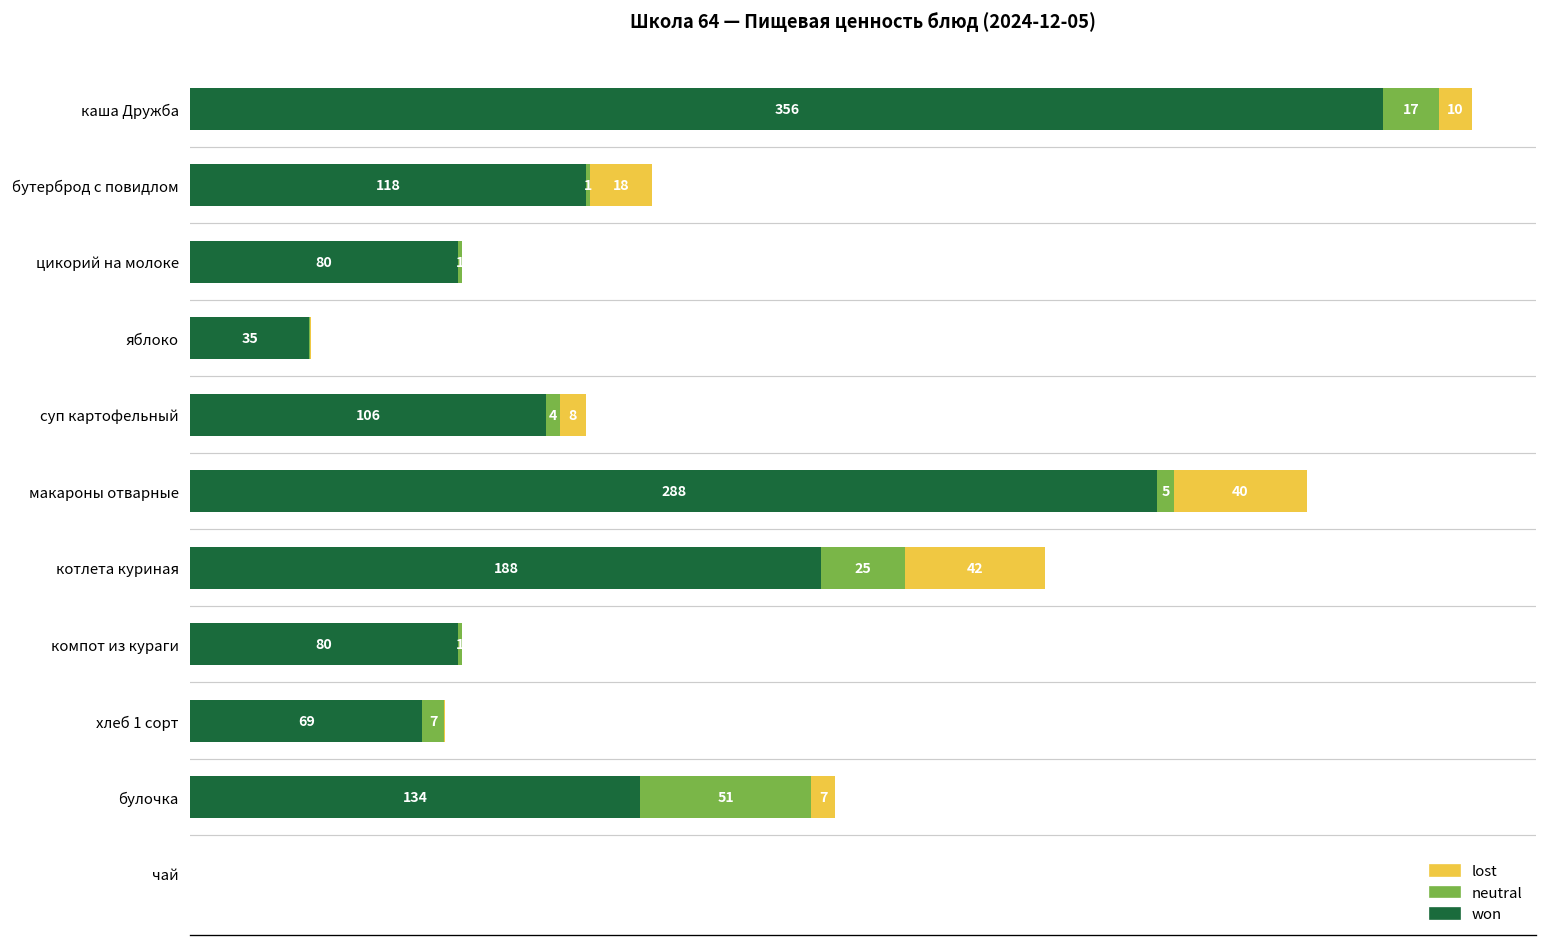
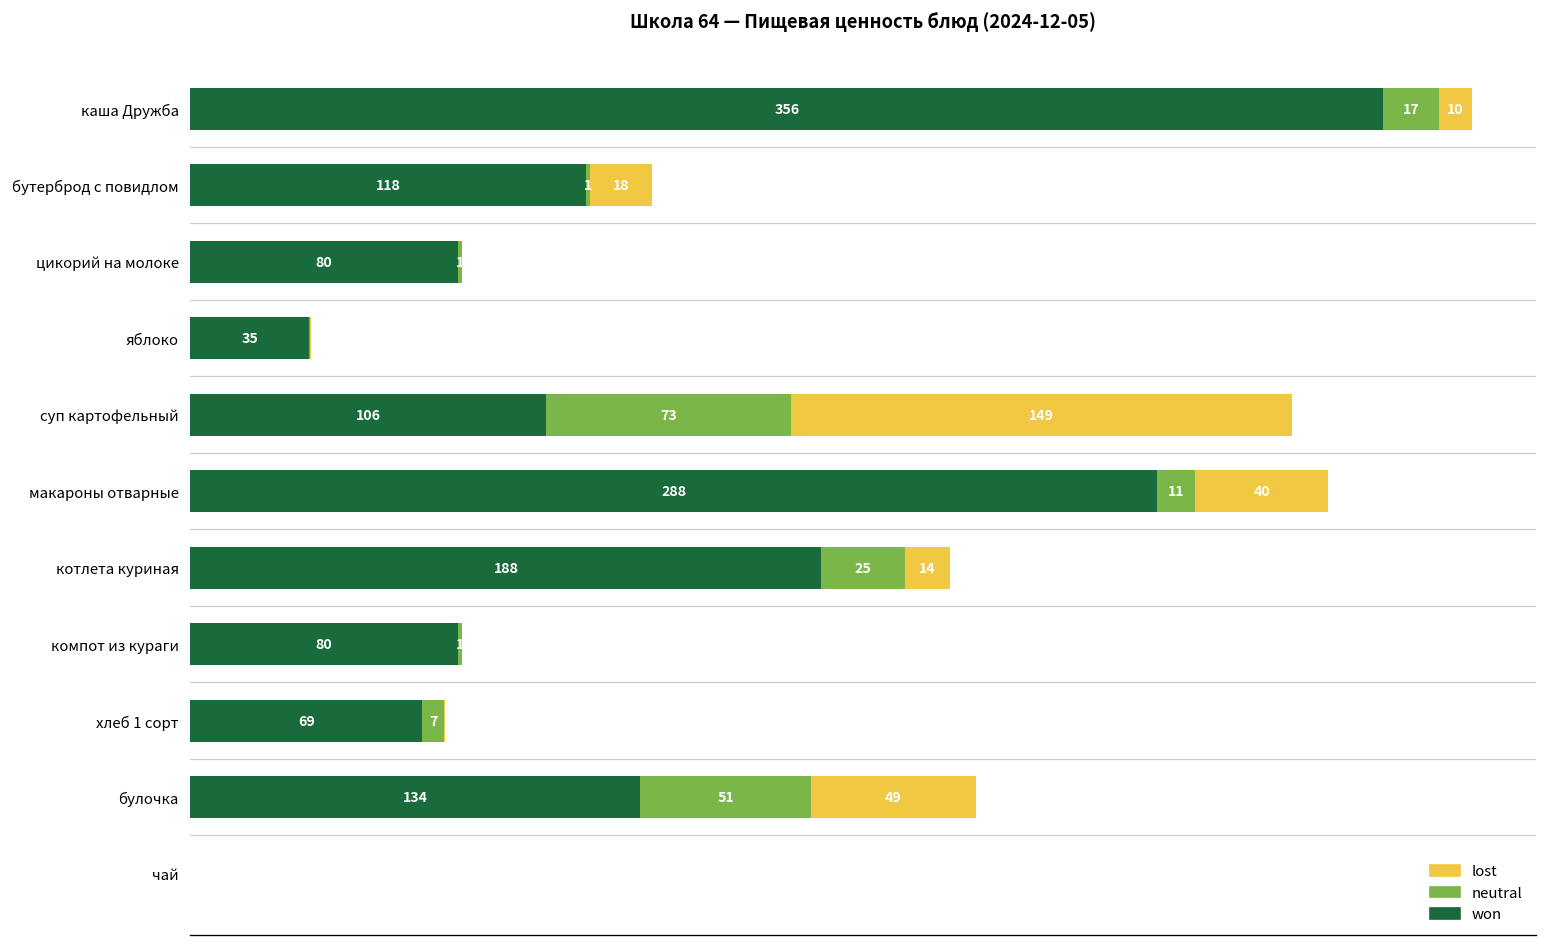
  {
    "won": {
      "каша Дружба": 356,
      "бутерброд с повидлом": 118,
      "цикорий на молоке": 80,
      "яблоко": 35,
      "суп картофельный": 106,
      "макароны отварные": 288,
      "котлета куриная": 188,
      "компот из кураги": 80,
      "хлеб 1 сорт": 69,
      "булочка": 134
    },
    "neutral": {
      "каша Дружба": 17,
      "бутерброд с повидлом": 1,
      "цикорий на молоке": 1,
-     "суп картофельный": 4,
-     "макароны отварные": 5,
+     "суп картофельный": 73,
+     "макароны отварные": 11,
      "котлета куриная": 25,
      "компот из кураги": 1,
      "хлеб 1 сорт": 7,
      "булочка": 51
    },
    "lost": {
      "каша Дружба": 10,
      "бутерброд с повидлом": 18,
-     "суп картофельный": 8,
+     "суп картофельный": 149,
      "макароны отварные": 40,
-     "котлета куриная": 42,
-     "булочка": 7
+     "котлета куриная": 14,
+     "булочка": 49
    }
  }
